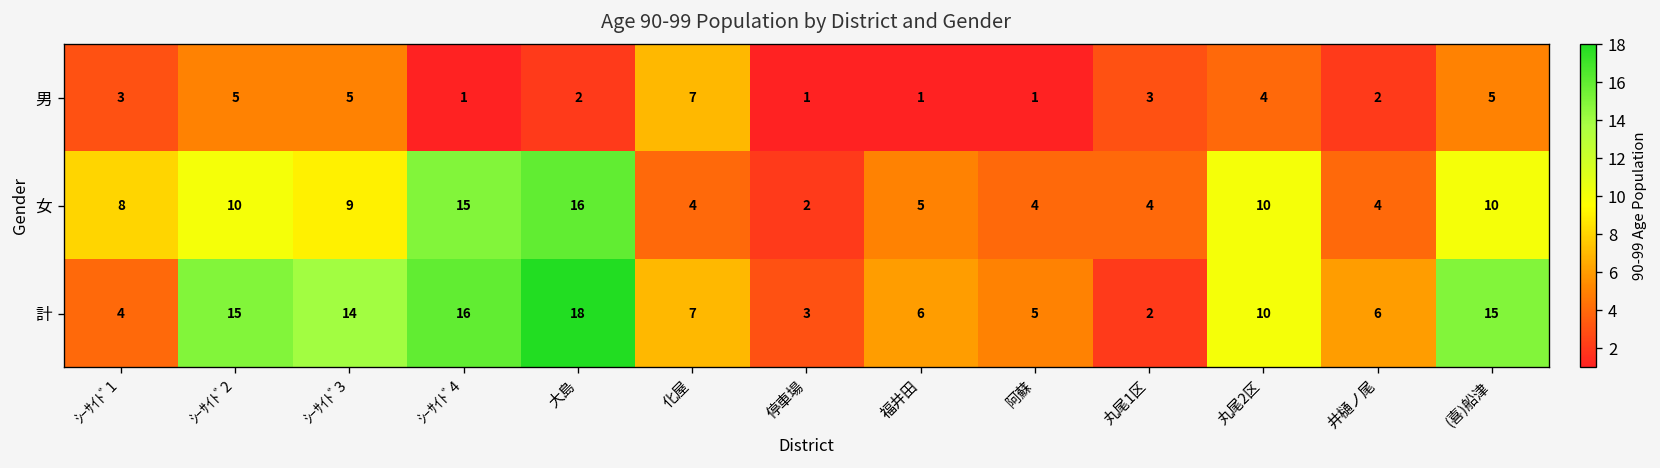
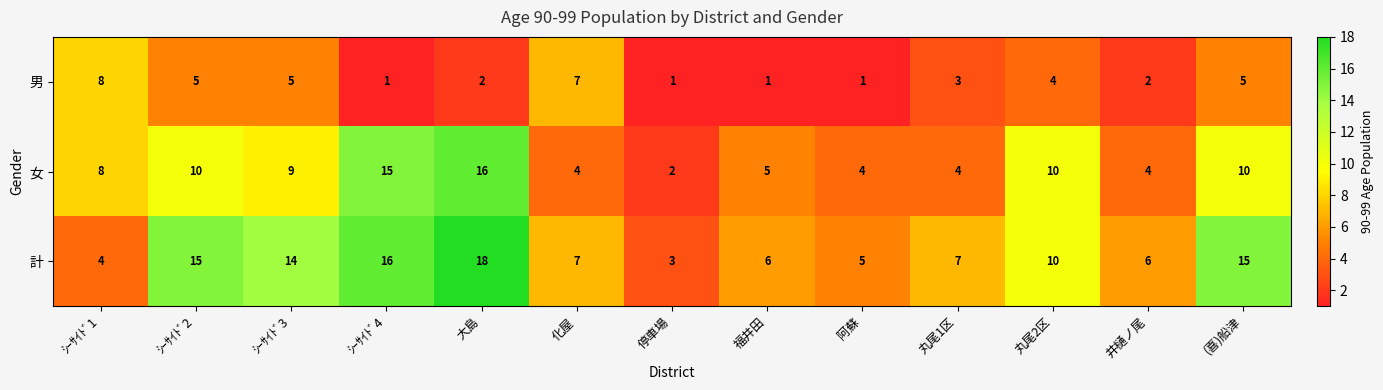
  {
    "男": {
-     "ｼｰｻｲﾄﾞ1": 3,
+     "ｼｰｻｲﾄﾞ1": 8,
      "ｼｰｻｲﾄﾞ2": 5,
      "ｼｰｻｲﾄﾞ3": 5,
      "ｼｰｻｲﾄﾞ4": 1,
      "大島": 2,
      "化屋": 7,
      "停車場": 1,
      "福井田": 1,
      "阿蘇": 1,
      "丸尾1区": 3,
      "丸尾2区": 4,
      "井樋ノ尾": 2,
      "(喜)船津": 5
    },
    "女": {
      "ｼｰｻｲﾄﾞ1": 8,
      "ｼｰｻｲﾄﾞ2": 10,
      "ｼｰｻｲﾄﾞ3": 9,
      "ｼｰｻｲﾄﾞ4": 15,
      "大島": 16,
      "化屋": 4,
      "停車場": 2,
      "福井田": 5,
      "阿蘇": 4,
      "丸尾1区": 4,
      "丸尾2区": 10,
      "井樋ノ尾": 4,
      "(喜)船津": 10
    },
    "計": {
      "ｼｰｻｲﾄﾞ1": 4,
      "ｼｰｻｲﾄﾞ2": 15,
      "ｼｰｻｲﾄﾞ3": 14,
      "ｼｰｻｲﾄﾞ4": 16,
      "大島": 18,
      "化屋": 7,
      "停車場": 3,
      "福井田": 6,
      "阿蘇": 5,
-     "丸尾1区": 2,
+     "丸尾1区": 7,
      "丸尾2区": 10,
      "井樋ノ尾": 6,
      "(喜)船津": 15
    }
  }
